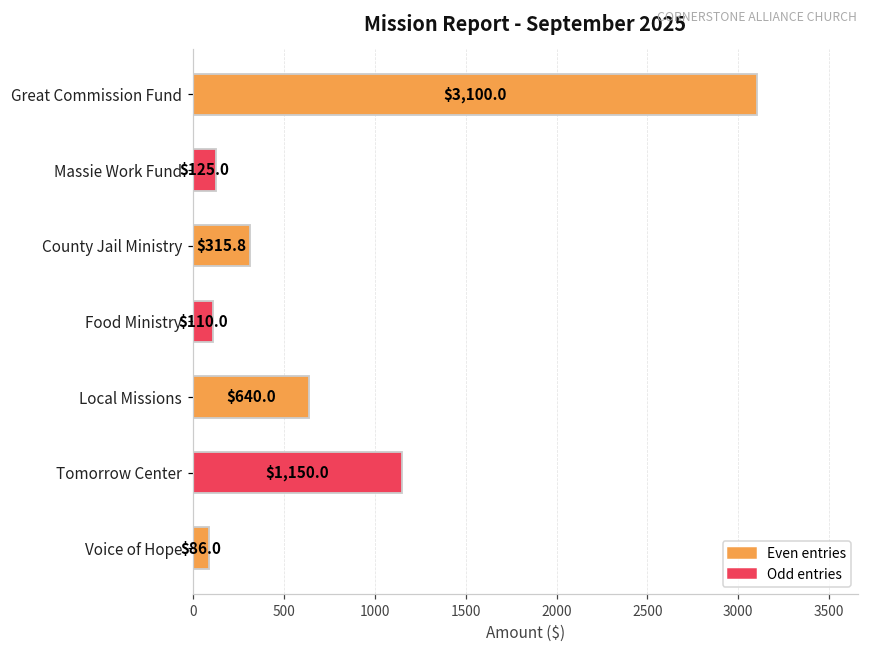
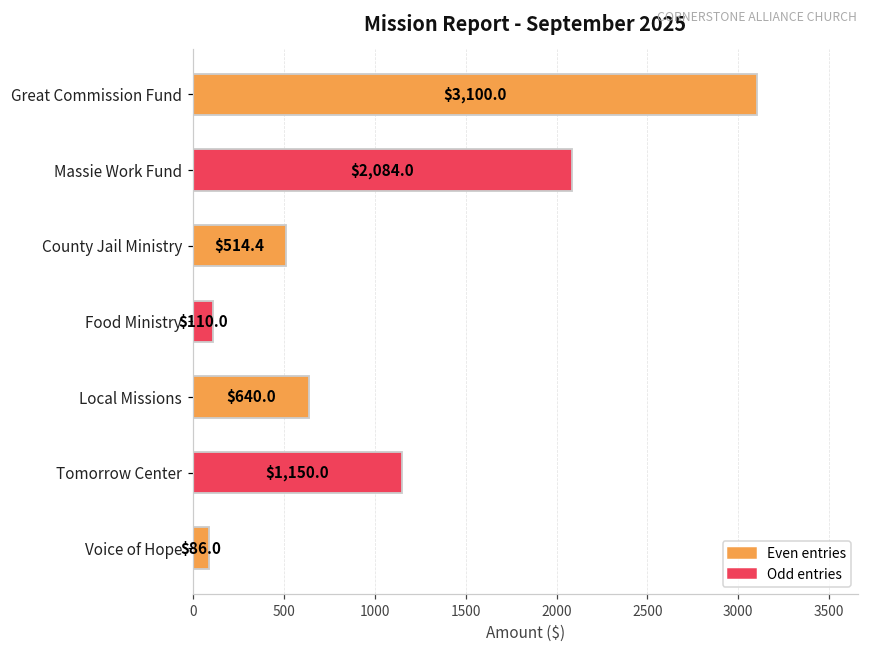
  {
    "Great Commission Fund": "$3,100.0",
-   "Massie Work Fund": "$125.0",
-   "County Jail Ministry": "$315.8",
+   "Massie Work Fund": "$2,084.0",
+   "County Jail Ministry": "$514.4",
    "Food Ministry": "$110.0",
    "Local Missions": "$640.0",
    "Tomorrow Center": "$1,150.0",
    "Voice of Hope": "$86.0"
  }
